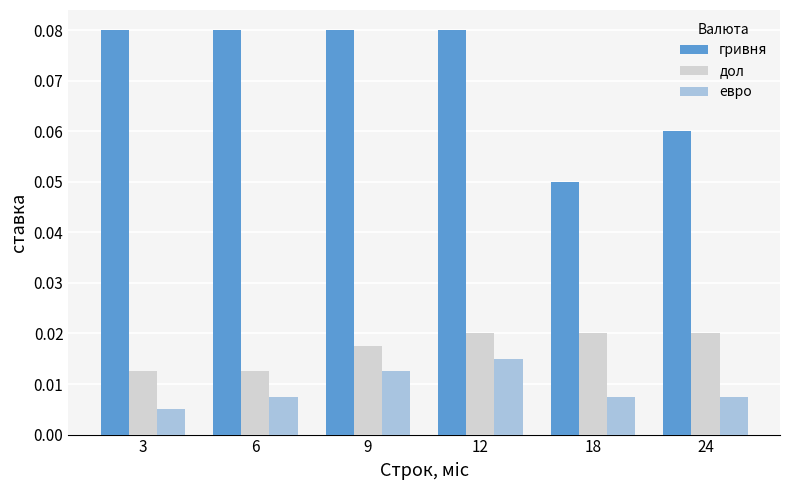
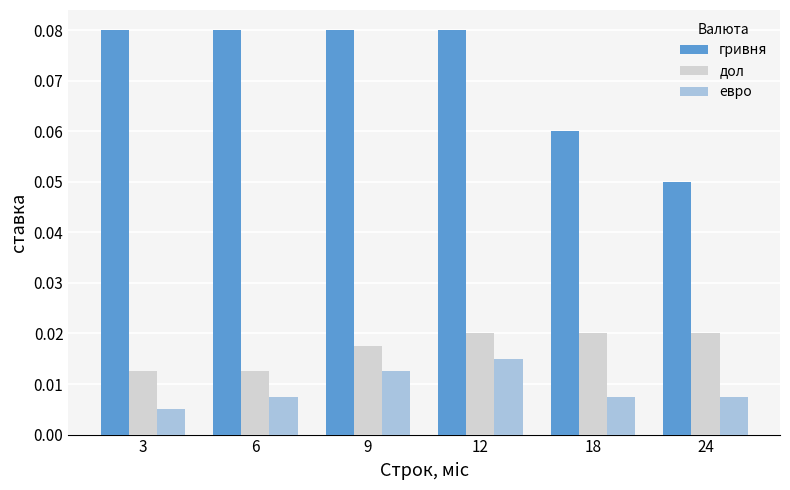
  {
    "гривня": {
      "3": 0.08,
      "6": 0.08,
      "9": 0.08,
      "12": 0.08,
-     "18": 0.05,
-     "24": 0.06
+     "18": 0.06,
+     "24": 0.05
    }
  }
